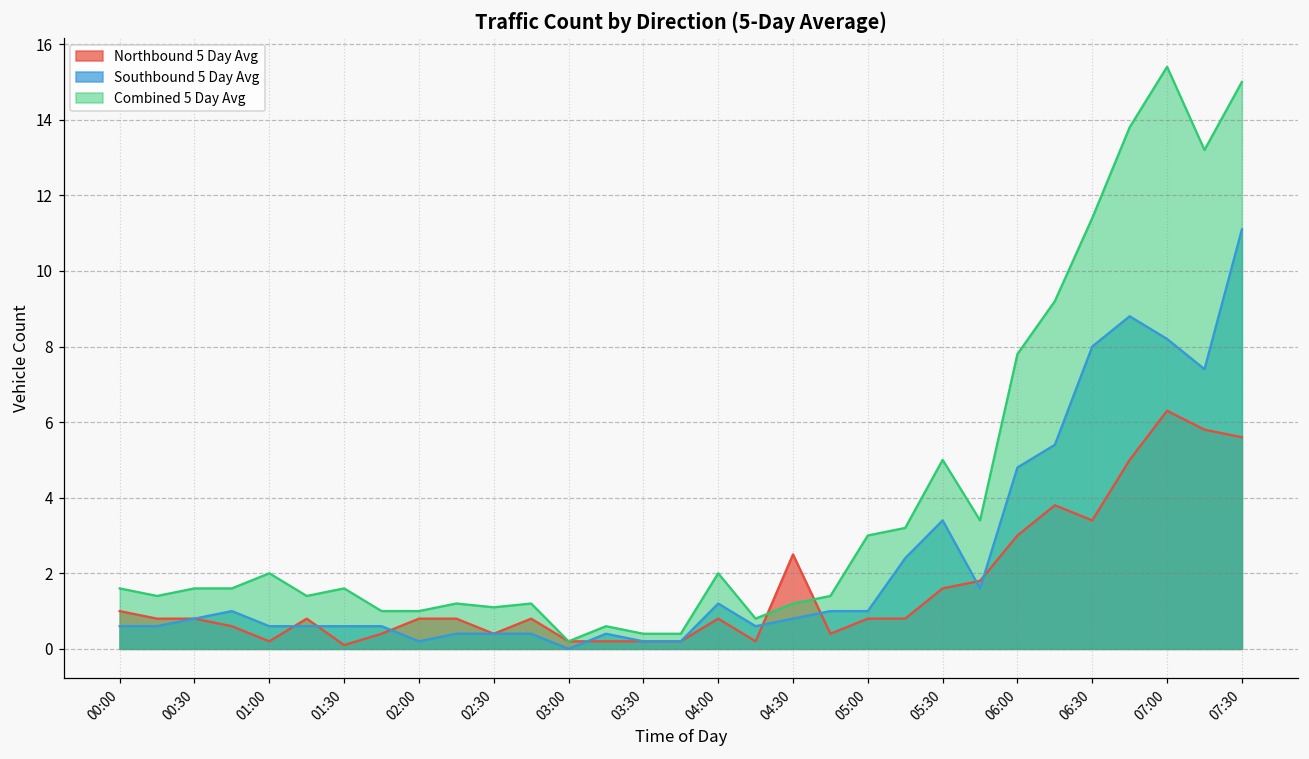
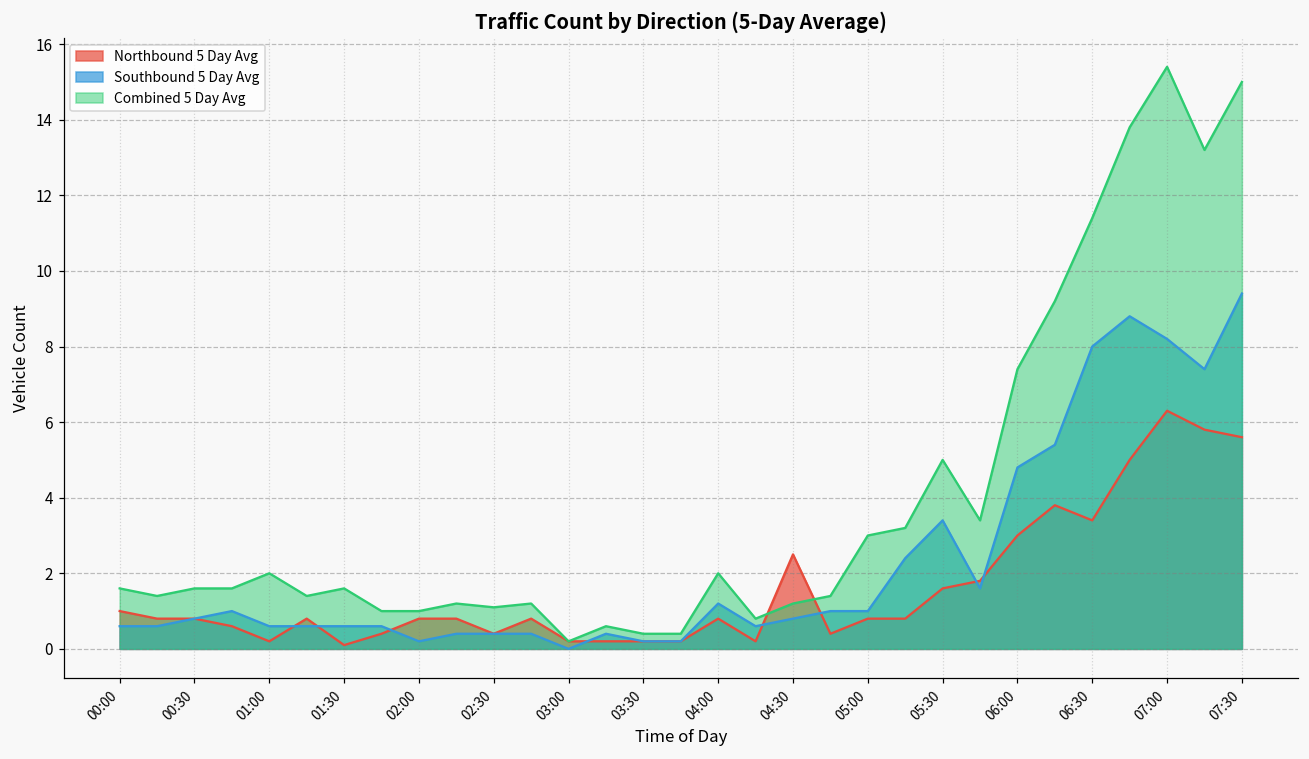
  {
    "Northbound 5 Day Avg": {
      "00:00": 1.0,
      "01:00": 0.2,
      "01:30": 0.1,
      "02:00": 0.8,
      "04:00": 0.8,
      "04:30": 2.5,
      "05:00": 0.8,
      "05:30": 1.6,
      "06:00": 3.0,
      "06:30": 3.4,
      "07:00": 6.3,
      "07:30": 5.6
    },
    "Southbound 5 Day Avg": {
      "00:00": 0.6,
      "01:00": 0.6,
      "01:30": 0.6,
      "02:00": 0.2,
      "03:00": 0.0,
      "04:00": 1.2,
      "04:30": 0.8,
      "05:00": 1.0,
      "05:30": 3.4,
      "06:00": 4.8,
      "06:30": 8.0,
      "07:00": 8.2,
-     "07:30": 11.1
+     "07:30": 9.4
    },
    "Combined 5 Day Avg": {
      "00:00": 1.6,
      "00:30": 1.6,
      "01:00": 2.0,
      "01:30": 1.6,
      "02:00": 1.0,
      "02:30": 1.1,
      "03:30": 0.4,
      "04:00": 2.0,
      "04:30": 1.2,
      "05:00": 3.0,
      "05:30": 5.0,
-     "06:00": 7.8,
+     "06:00": 7.4,
      "06:30": 11.4,
      "07:00": 15.4,
      "07:30": 15.0
    }
  }
